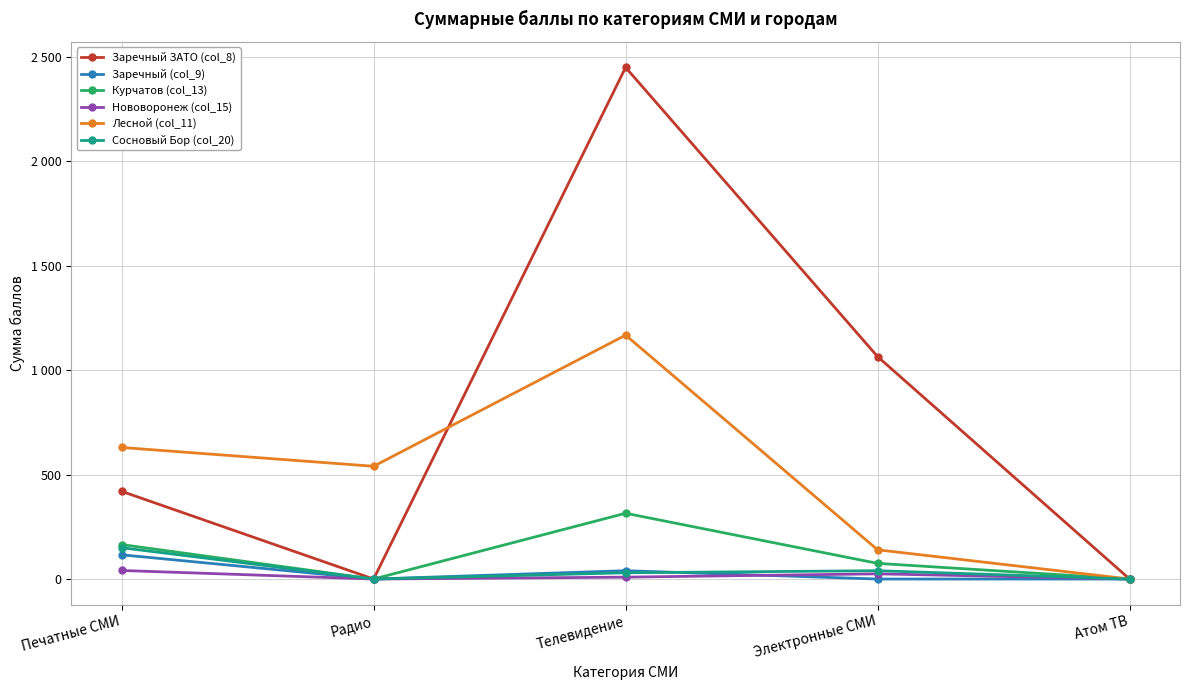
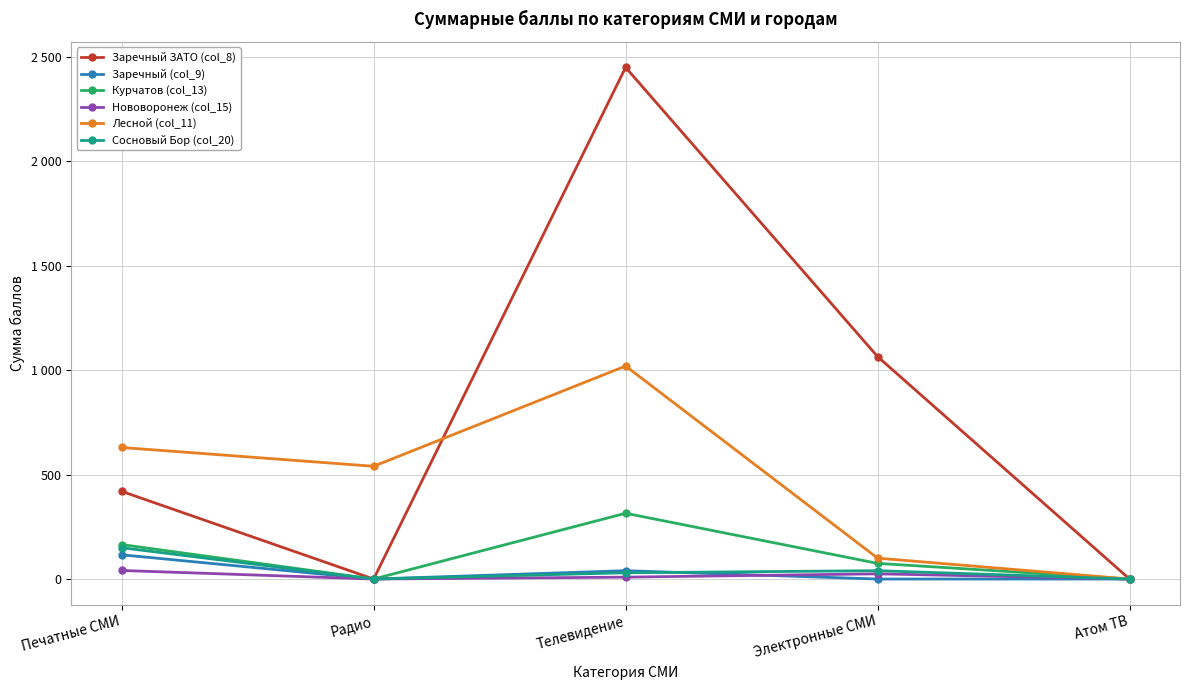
  {
    "Заречный ЗАТО (col_8)": {
      "Печатные СМИ": 420,
      "Телевидение": 2450,
      "Электронные СМИ": 1070
    },
    "Заречный (col_9)": {
      "Печатные СМИ": 120,
      "Электронные СМИ": 0
    },
    "Нововоронеж (col_15)": {
      "Печатные СМИ": 40,
      "Телевидение": 10,
      "Электронные СМИ": 30
    },
    "Лесной (col_11)": {
      "Печатные СМИ": 630,
      "Радио": 540,
-     "Телевидение": 1170,
-     "Электронные СМИ": 140
+     "Телевидение": 1020,
+     "Электронные СМИ": 100
    }
  }
